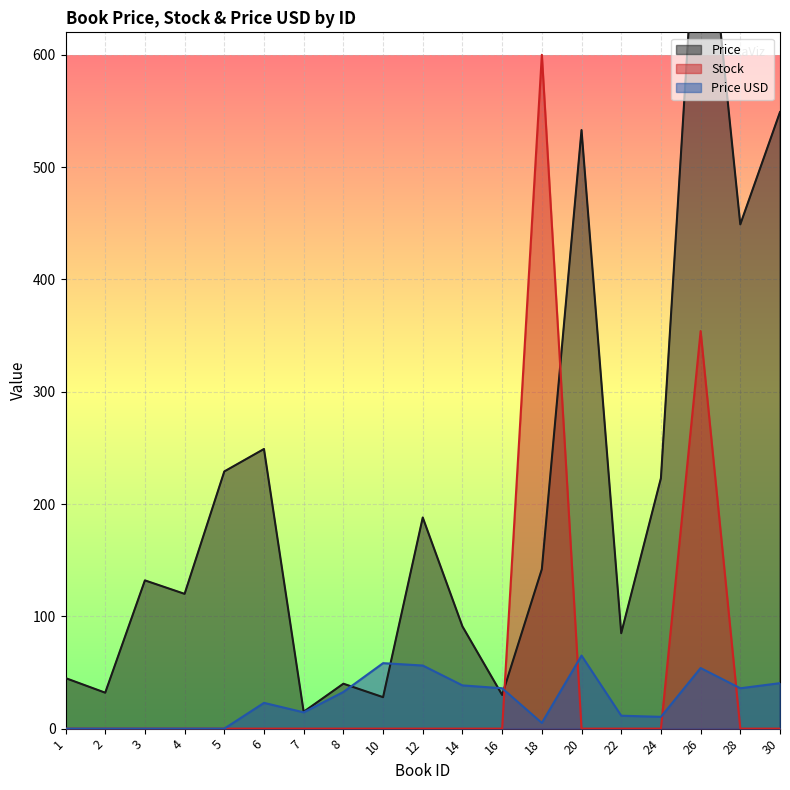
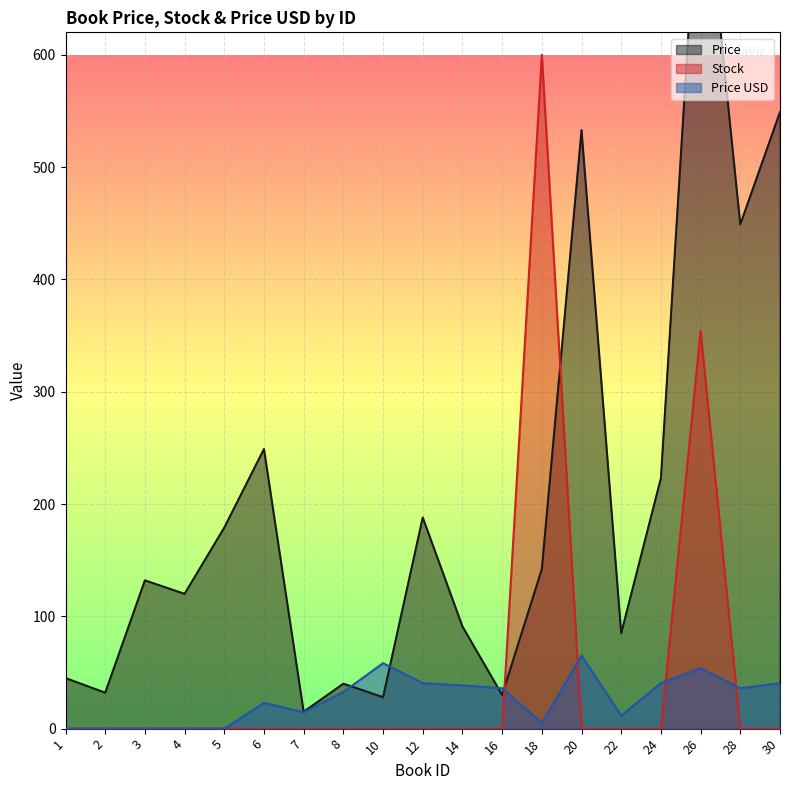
  {
    "Price": {
      "1": 45,
      "2": 32,
      "3": 132,
      "4": 120,
-     "5": 229,
+     "5": 179,
      "6": 249,
      "8": 40,
      "10": 28,
      "12": 188,
      "14": 91,
      "16": 30,
      "18": 142,
      "20": 533,
      "22": 85,
      "24": 223,
      "28": 449,
      "30": 549
    },
    "Stock": {
      "6": 0,
      "7": 0,
      "8": 0,
      "10": 0,
      "12": 0,
      "14": 0,
      "16": 0,
      "18": 600,
      "20": 0,
      "22": 0,
      "24": 0,
      "26": 354,
      "28": 0,
      "30": 0
    },
    "Price USD": {
      "6": 23,
      "8": 33,
      "10": 58,
-     "12": 56,
+     "12": 41,
      "14": 39,
      "16": 36,
      "18": 5,
      "20": 65,
      "22": 12,
-     "24": 11,
+     "24": 41,
      "26": 54,
      "28": 36,
      "30": 41
    }
  }
